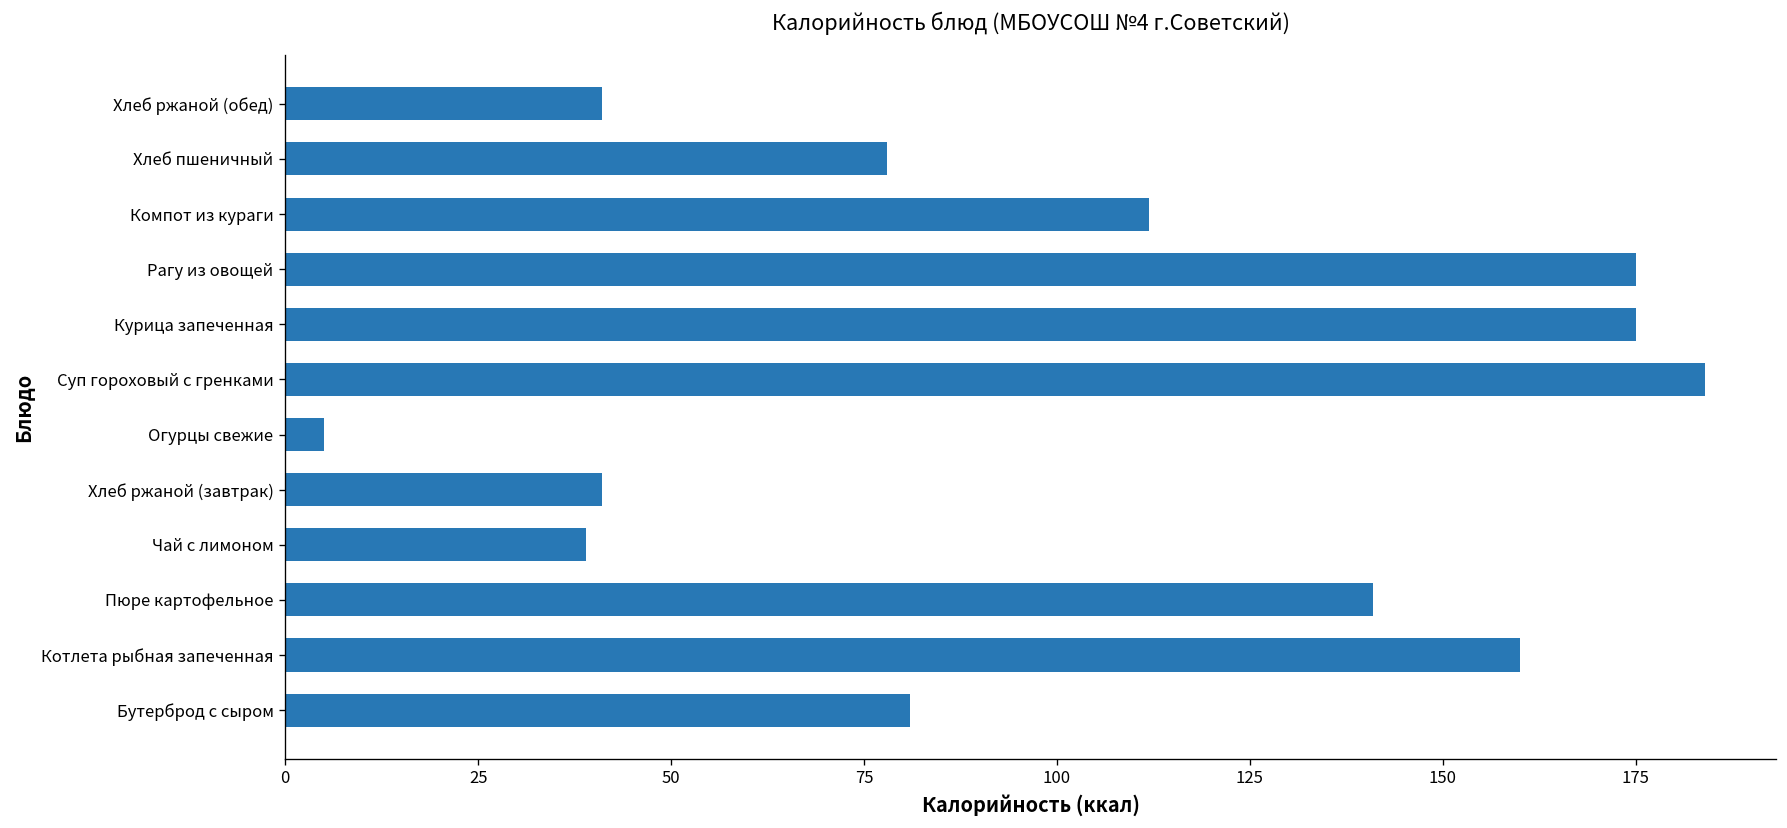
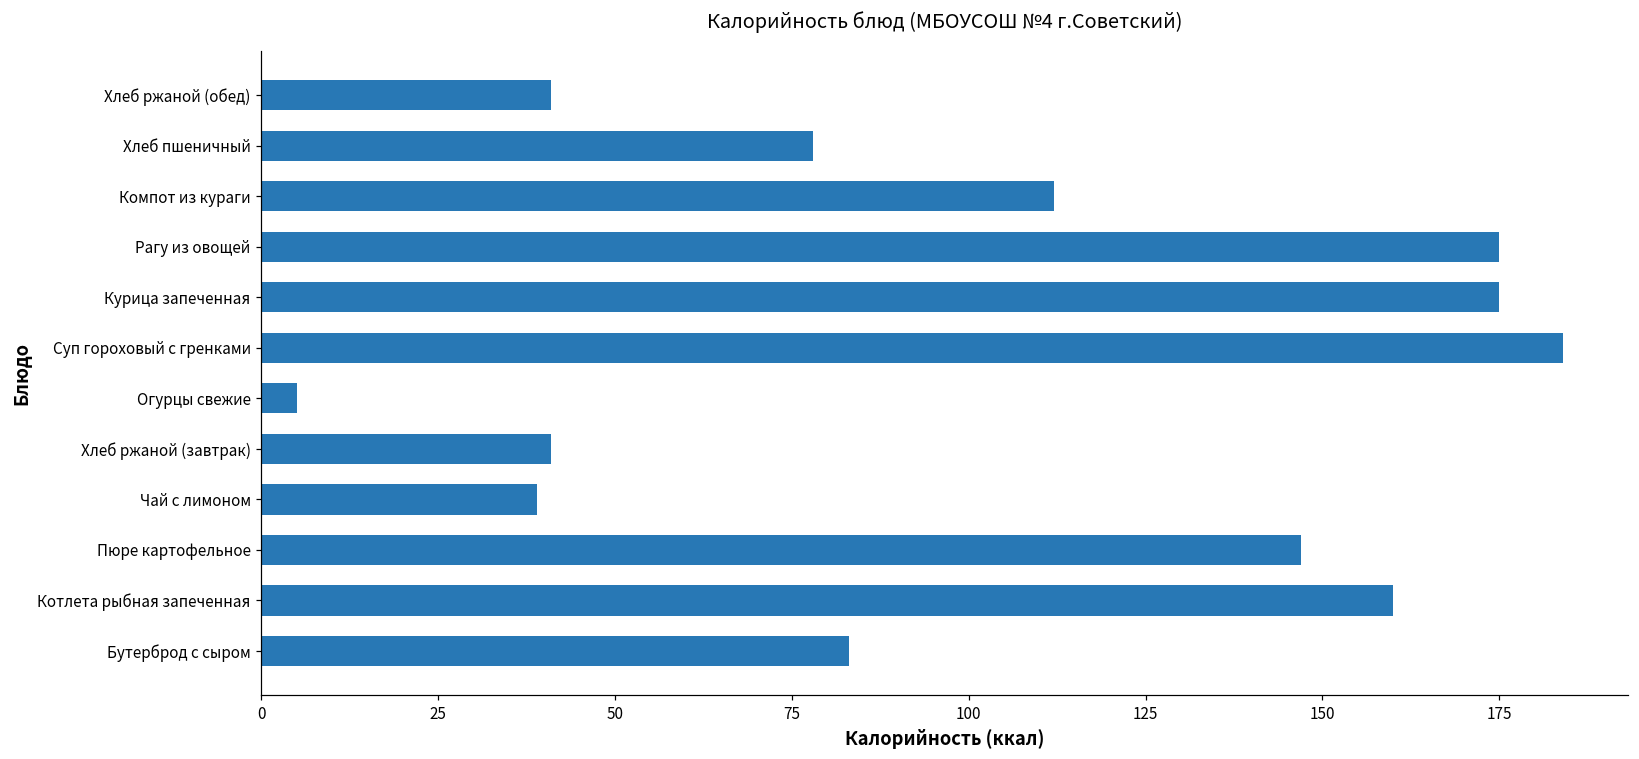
  {
    "Хлеб ржаной (обед)": 41,
    "Хлеб пшеничный": 78,
    "Компот из кураги": 112,
    "Рагу из овощей": 175,
    "Курица запеченная": 175,
    "Суп гороховый с гренками": 184,
    "Огурцы свежие": 5,
    "Хлеб ржаной (завтрак)": 41,
    "Чай с лимоном": 39,
-   "Пюре картофельное": 141,
+   "Пюре картофельное": 147,
    "Котлета рыбная запеченная": 160,
-   "Бутерброд с сыром": 81
+   "Бутерброд с сыром": 83
  }
